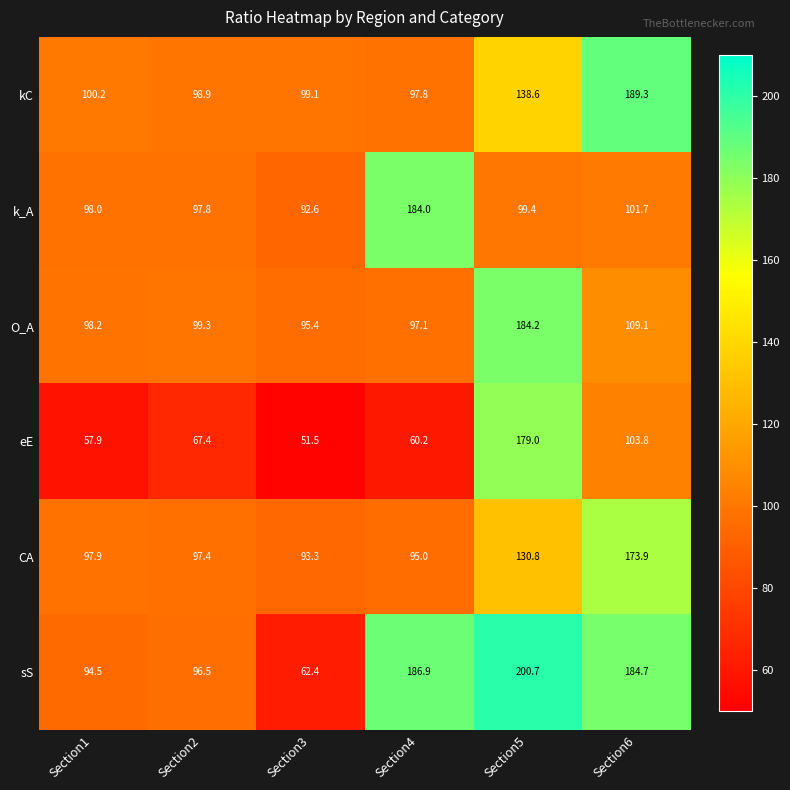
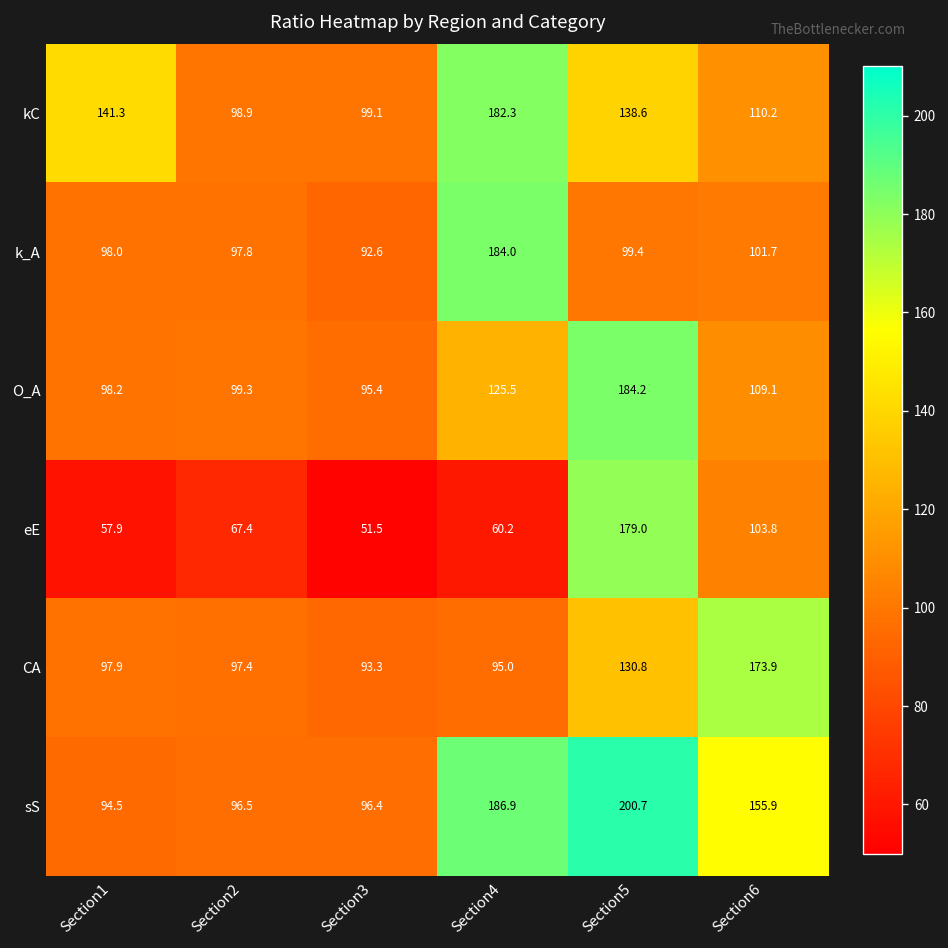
  {
    "kC": {
-     "Section1": 100.2,
+     "Section1": 141.3,
      "Section2": 98.9,
      "Section3": 99.1,
-     "Section4": 97.8,
+     "Section4": 182.3,
      "Section5": 138.6,
-     "Section6": 189.3
+     "Section6": 110.2
    },
    "k_A": {
      "Section1": 98.0,
      "Section2": 97.8,
      "Section3": 92.6,
      "Section4": 184.0,
      "Section5": 99.4,
      "Section6": 101.7
    },
    "O_A": {
      "Section1": 98.2,
      "Section2": 99.3,
      "Section3": 95.4,
-     "Section4": 97.1,
+     "Section4": 125.5,
      "Section5": 184.2,
      "Section6": 109.1
    },
    "eE": {
      "Section1": 57.9,
      "Section2": 67.4,
      "Section3": 51.5,
      "Section4": 60.2,
      "Section5": 179.0,
      "Section6": 103.8
    },
    "CA": {
      "Section1": 97.9,
      "Section2": 97.4,
      "Section3": 93.3,
      "Section4": 95.0,
      "Section5": 130.8,
      "Section6": 173.9
    },
    "sS": {
      "Section1": 94.5,
      "Section2": 96.5,
-     "Section3": 62.4,
+     "Section3": 96.4,
      "Section4": 186.9,
      "Section5": 200.7,
-     "Section6": 184.7
+     "Section6": 155.9
    }
  }
